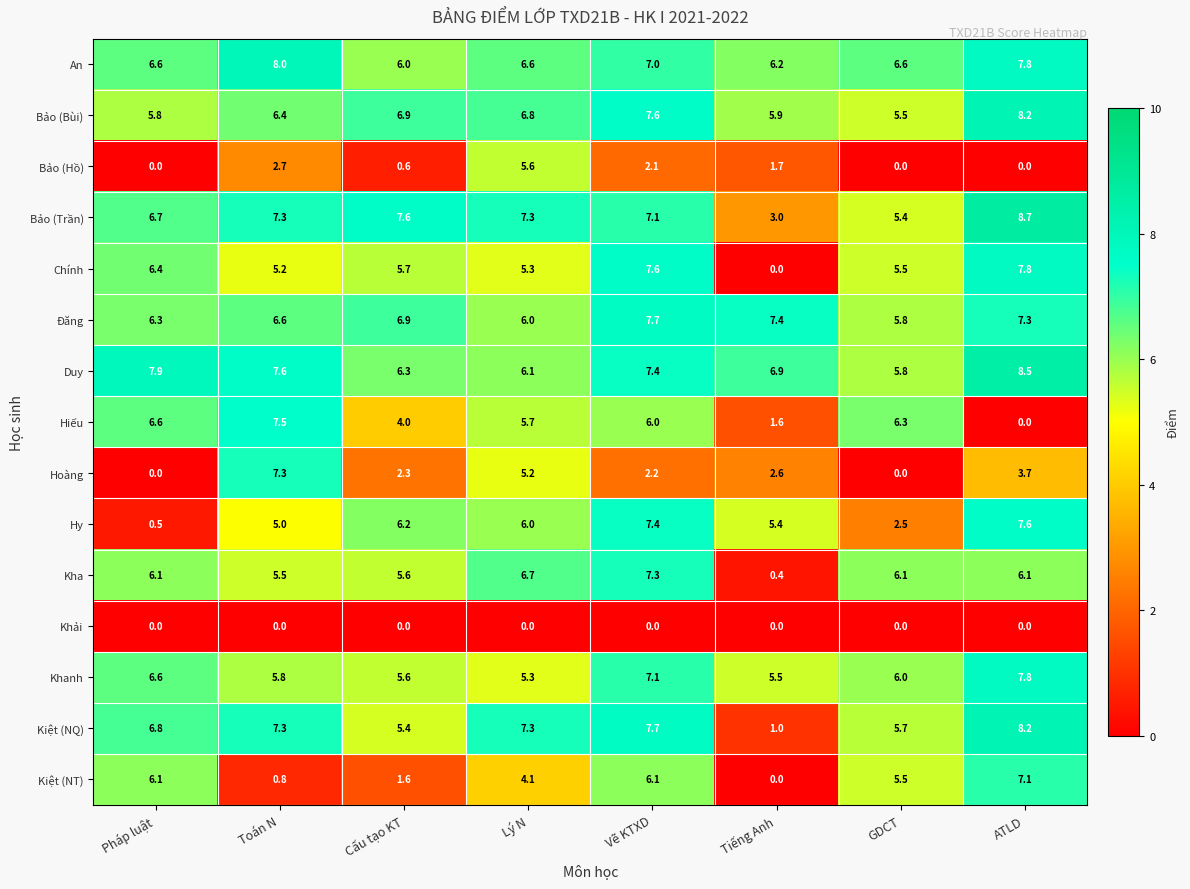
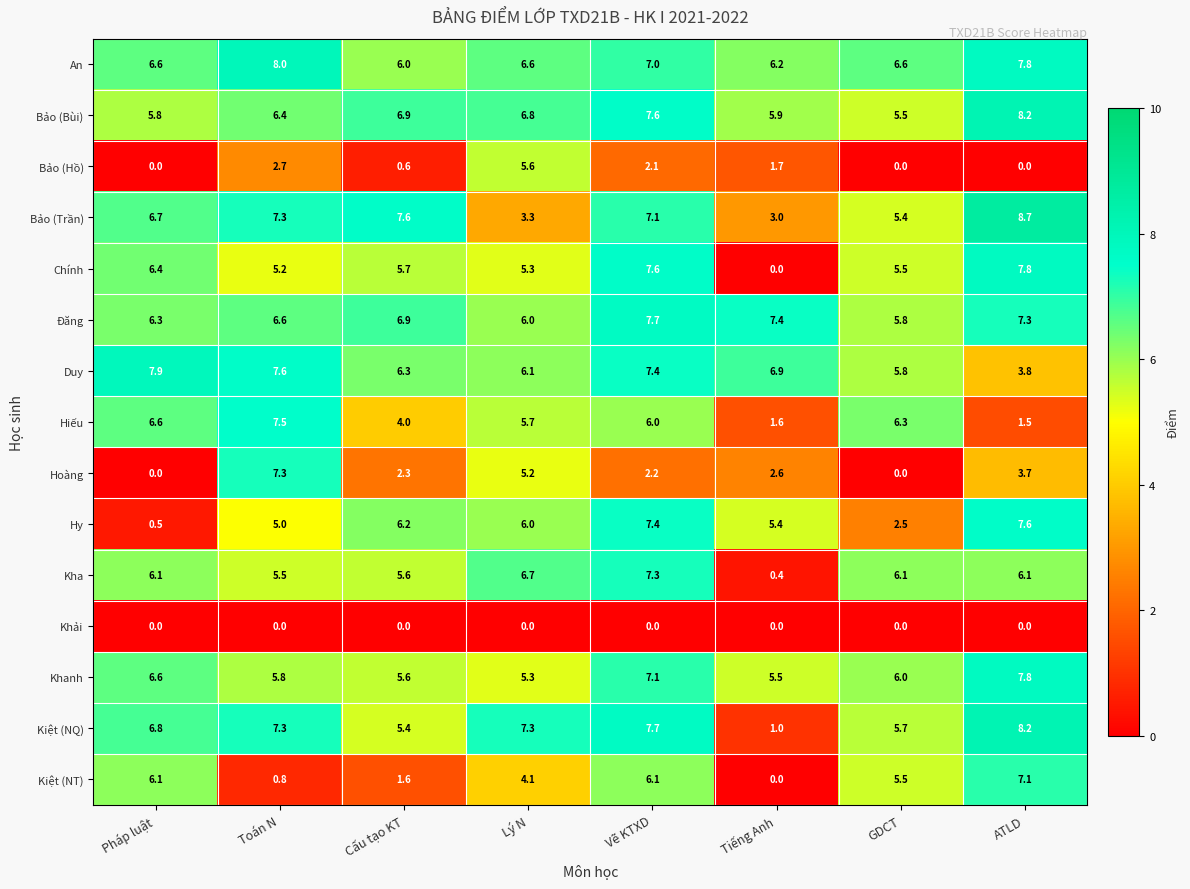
  {
    "An": {
      "Pháp luật": 6.6,
      "Toán N": 8.0,
      "Cấu tạo KT": 6.0,
      "Lý N": 6.6,
      "Vẽ KTXD": 7.0,
      "Tiếng Anh": 6.2,
      "GDCT": 6.6,
      "ATLD": 7.8
    },
    "Bảo (Bùi)": {
      "Pháp luật": 5.8,
      "Toán N": 6.4,
      "Cấu tạo KT": 6.9,
      "Lý N": 6.8,
      "Vẽ KTXD": 7.6,
      "Tiếng Anh": 5.9,
      "GDCT": 5.5,
      "ATLD": 8.2
    },
    "Bảo (Hồ)": {
      "Pháp luật": 0.0,
      "Toán N": 2.7,
      "Cấu tạo KT": 0.6,
      "Lý N": 5.6,
      "Vẽ KTXD": 2.1,
      "Tiếng Anh": 1.7,
      "GDCT": 0.0,
      "ATLD": 0.0
    },
    "Bảo (Trần)": {
      "Pháp luật": 6.7,
      "Toán N": 7.3,
      "Cấu tạo KT": 7.6,
-     "Lý N": 7.3,
+     "Lý N": 3.3,
      "Vẽ KTXD": 7.1,
      "Tiếng Anh": 3.0,
      "GDCT": 5.4,
      "ATLD": 8.7
    },
    "Chính": {
      "Pháp luật": 6.4,
      "Toán N": 5.2,
      "Cấu tạo KT": 5.7,
      "Lý N": 5.3,
      "Vẽ KTXD": 7.6,
      "Tiếng Anh": 0.0,
      "GDCT": 5.5,
      "ATLD": 7.8
    },
    "Đăng": {
      "Pháp luật": 6.3,
      "Toán N": 6.6,
      "Cấu tạo KT": 6.9,
      "Lý N": 6.0,
      "Vẽ KTXD": 7.7,
      "Tiếng Anh": 7.4,
      "GDCT": 5.8,
      "ATLD": 7.3
    },
    "Duy": {
      "Pháp luật": 7.9,
      "Toán N": 7.6,
      "Cấu tạo KT": 6.3,
      "Lý N": 6.1,
      "Vẽ KTXD": 7.4,
      "Tiếng Anh": 6.9,
      "GDCT": 5.8,
-     "ATLD": 8.5
+     "ATLD": 3.8
    },
    "Hiếu": {
      "Pháp luật": 6.6,
      "Toán N": 7.5,
      "Cấu tạo KT": 4.0,
      "Lý N": 5.7,
      "Vẽ KTXD": 6.0,
      "Tiếng Anh": 1.6,
      "GDCT": 6.3,
-     "ATLD": 0.0
+     "ATLD": 1.5
    },
    "Hoàng": {
      "Pháp luật": 0.0,
      "Toán N": 7.3,
      "Cấu tạo KT": 2.3,
      "Lý N": 5.2,
      "Vẽ KTXD": 2.2,
      "Tiếng Anh": 2.6,
      "GDCT": 0.0,
      "ATLD": 3.7
    },
    "Hy": {
      "Pháp luật": 0.5,
      "Toán N": 5.0,
      "Cấu tạo KT": 6.2,
      "Lý N": 6.0,
      "Vẽ KTXD": 7.4,
      "Tiếng Anh": 5.4,
      "GDCT": 2.5,
      "ATLD": 7.6
    },
    "Kha": {
      "Pháp luật": 6.1,
      "Toán N": 5.5,
      "Cấu tạo KT": 5.6,
      "Lý N": 6.7,
      "Vẽ KTXD": 7.3,
      "Tiếng Anh": 0.4,
      "GDCT": 6.1,
      "ATLD": 6.1
    },
    "Khải": {
      "Pháp luật": 0.0,
      "Toán N": 0.0,
      "Cấu tạo KT": 0.0,
      "Lý N": 0.0,
      "Vẽ KTXD": 0.0,
      "Tiếng Anh": 0.0,
      "GDCT": 0.0,
      "ATLD": 0.0
    },
    "Khanh": {
      "Pháp luật": 6.6,
      "Toán N": 5.8,
      "Cấu tạo KT": 5.6,
      "Lý N": 5.3,
      "Vẽ KTXD": 7.1,
      "Tiếng Anh": 5.5,
      "GDCT": 6.0,
      "ATLD": 7.8
    },
    "Kiệt (NQ)": {
      "Pháp luật": 6.8,
      "Toán N": 7.3,
      "Cấu tạo KT": 5.4,
      "Lý N": 7.3,
      "Vẽ KTXD": 7.7,
      "Tiếng Anh": 1.0,
      "GDCT": 5.7,
      "ATLD": 8.2
    },
    "Kiệt (NT)": {
      "Pháp luật": 6.1,
      "Toán N": 0.8,
      "Cấu tạo KT": 1.6,
      "Lý N": 4.1,
      "Vẽ KTXD": 6.1,
      "Tiếng Anh": 0.0,
      "GDCT": 5.5,
      "ATLD": 7.1
    }
  }
